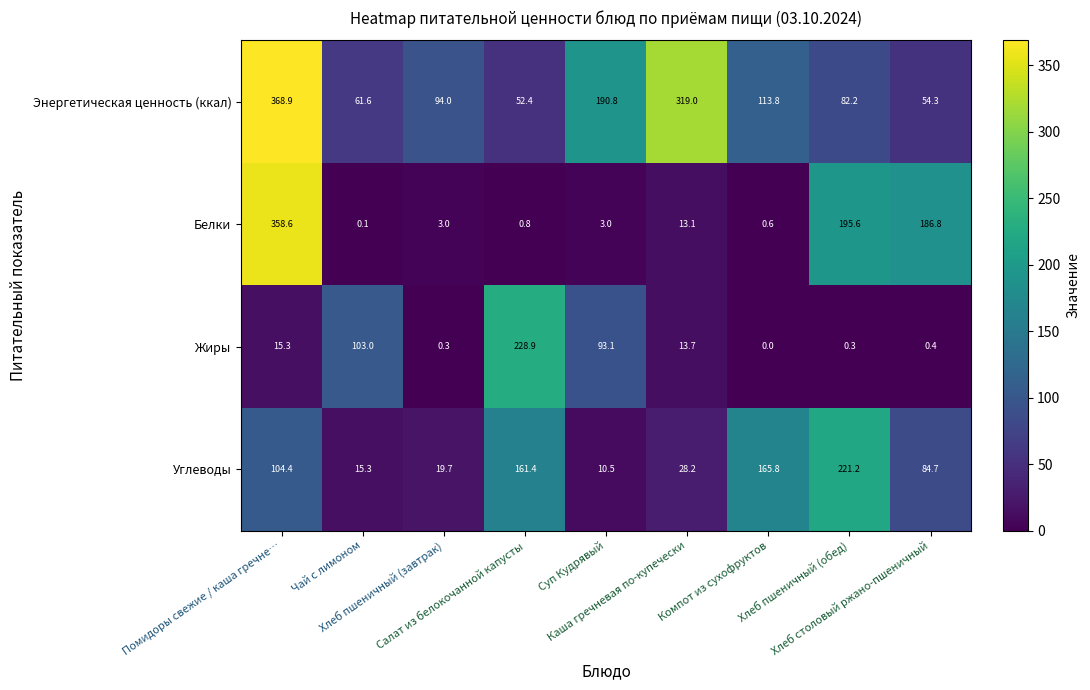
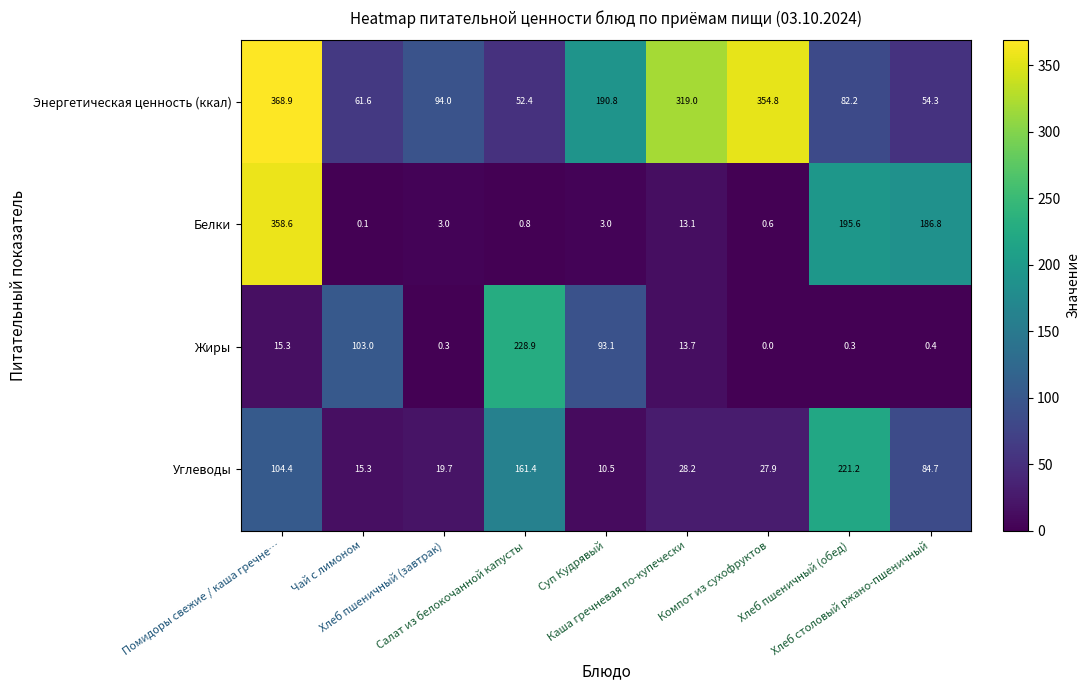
  {
    "Энергетическая ценность (ккал)": {
      "Помидоры свежие / каша гречне…": 368.9,
      "Чай с лимоном": 61.6,
      "Хлеб пшеничный (завтрак)": 94.0,
      "Салат из белокочанной капусты": 52.4,
      "Суп Кудрявый": 190.8,
      "Каша гречневая по-купечески": 319.0,
-     "Компот из сухофруктов": 113.8,
+     "Компот из сухофруктов": 354.8,
      "Хлеб пшеничный (обед)": 82.2,
      "Хлеб столовый ржано-пшеничный": 54.3
    },
    "Белки": {
      "Помидоры свежие / каша гречне…": 358.6,
      "Чай с лимоном": 0.1,
      "Хлеб пшеничный (завтрак)": 3.0,
      "Салат из белокочанной капусты": 0.8,
      "Суп Кудрявый": 3.0,
      "Каша гречневая по-купечески": 13.1,
      "Компот из сухофруктов": 0.6,
      "Хлеб пшеничный (обед)": 195.6,
      "Хлеб столовый ржано-пшеничный": 186.8
    },
    "Жиры": {
      "Помидоры свежие / каша гречне…": 15.3,
      "Чай с лимоном": 103.0,
      "Хлеб пшеничный (завтрак)": 0.3,
      "Салат из белокочанной капусты": 228.9,
      "Суп Кудрявый": 93.1,
      "Каша гречневая по-купечески": 13.7,
      "Компот из сухофруктов": 0.0,
      "Хлеб пшеничный (обед)": 0.3,
      "Хлеб столовый ржано-пшеничный": 0.4
    },
    "Углеводы": {
      "Помидоры свежие / каша гречне…": 104.4,
      "Чай с лимоном": 15.3,
      "Хлеб пшеничный (завтрак)": 19.7,
      "Салат из белокочанной капусты": 161.4,
      "Суп Кудрявый": 10.5,
      "Каша гречневая по-купечески": 28.2,
-     "Компот из сухофруктов": 165.8,
+     "Компот из сухофруктов": 27.9,
      "Хлеб пшеничный (обед)": 221.2,
      "Хлеб столовый ржано-пшеничный": 84.7
    }
  }
